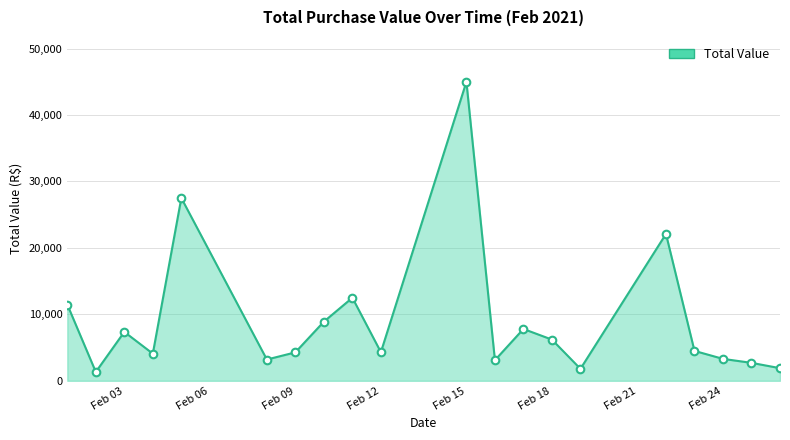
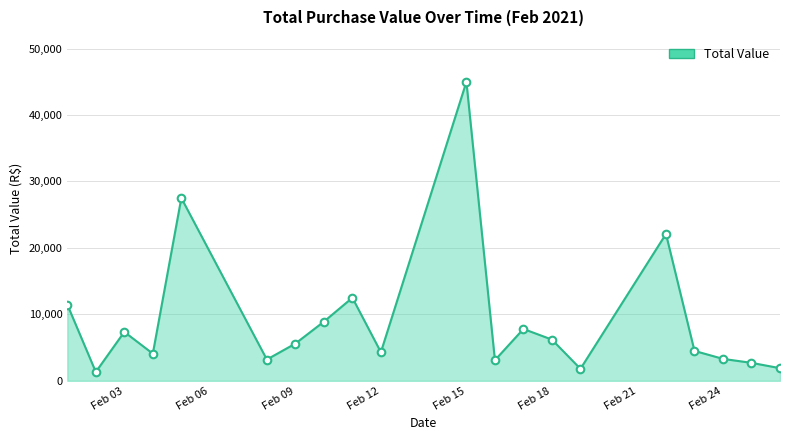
  {
    "Feb 03": "7,000",
-   "Feb 09": "4,000",
+   "Feb 09": "6,000",
    "Feb 12": "4,000",
    "Feb 15": "45,000",
    "Feb 18": "6,000",
    "Feb 24": "3,000"
  }
